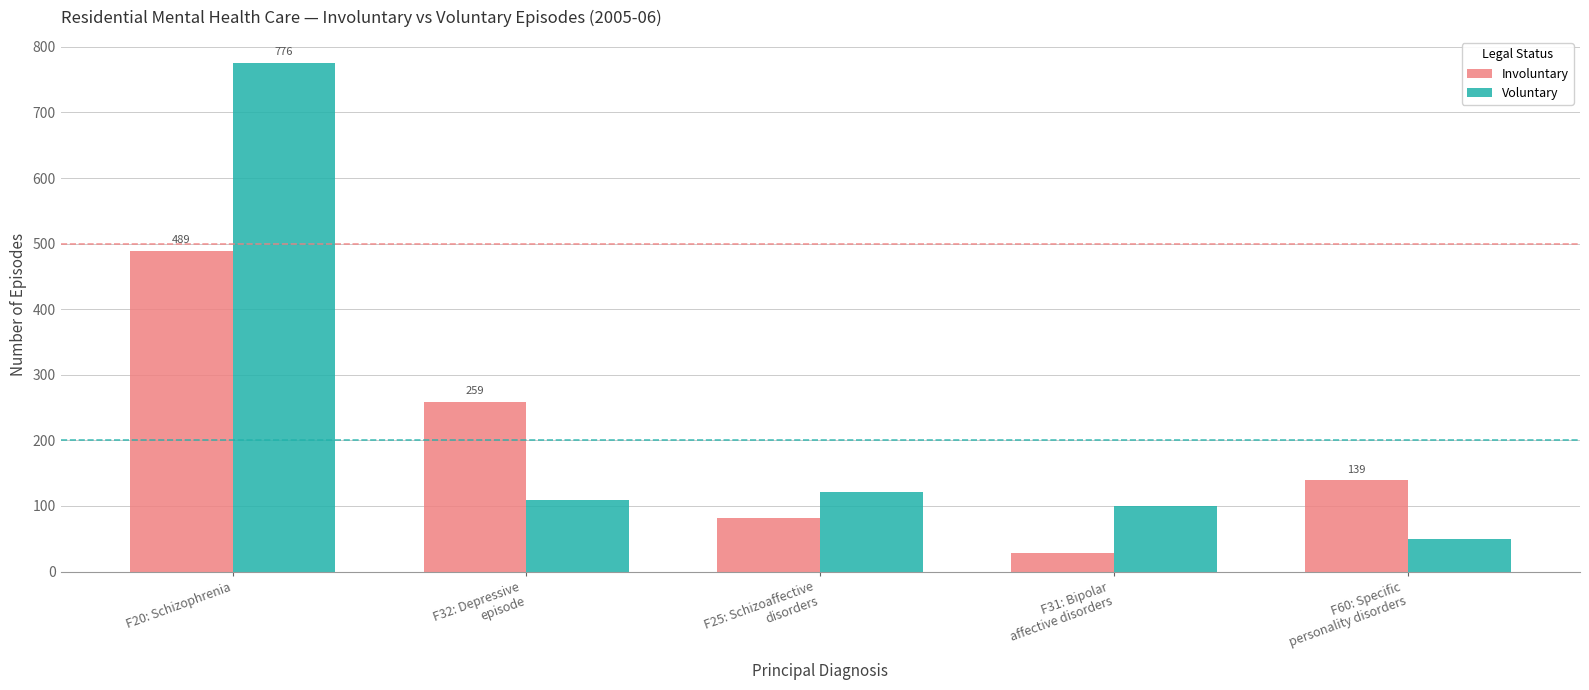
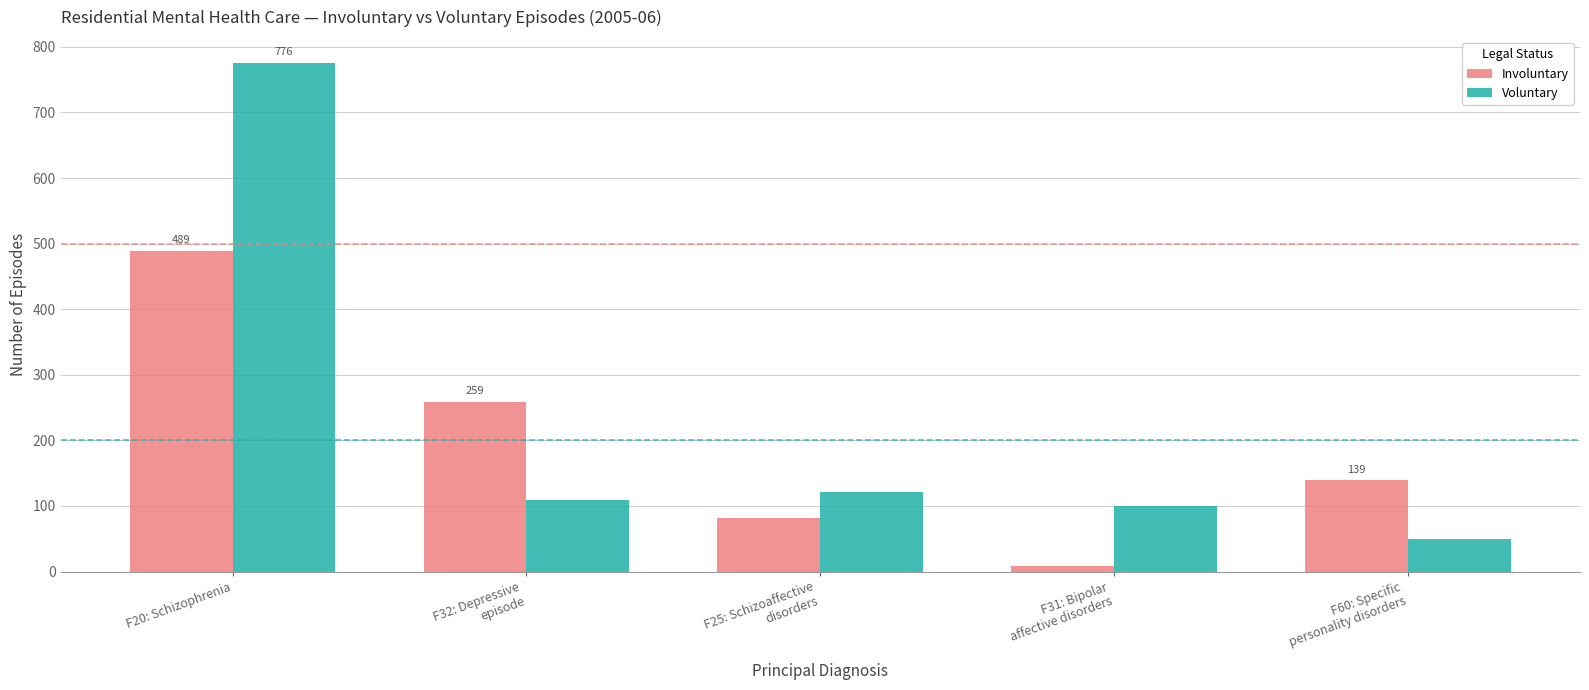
  {
    "Involuntary": {
      "F25: Schizoaffective disorders": 80,
-     "F31: Bipolar affective disorders": 30
+     "F31: Bipolar affective disorders": 10
    },
    "Voluntary": {
      "F20: Schizophrenia": 776
    }
  }
